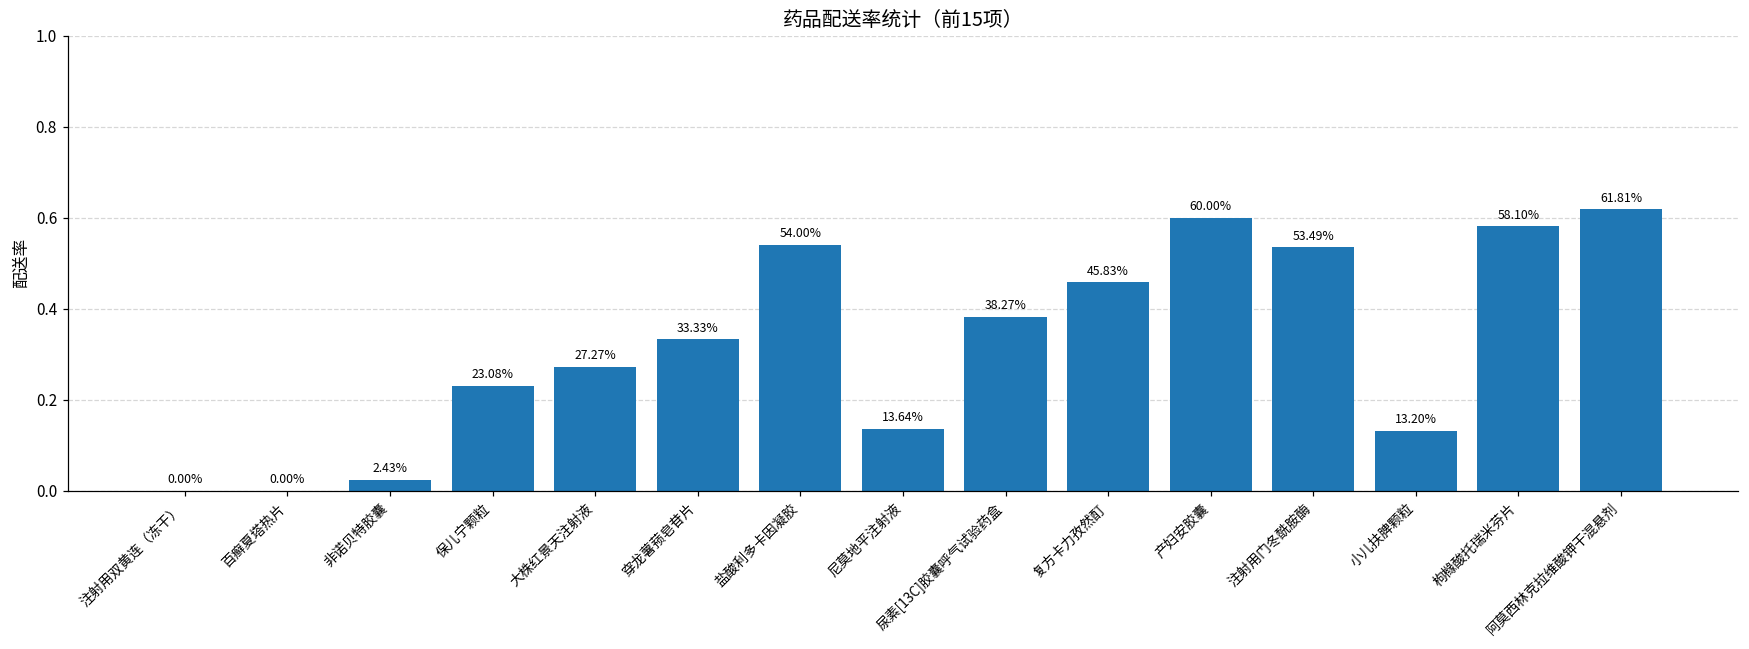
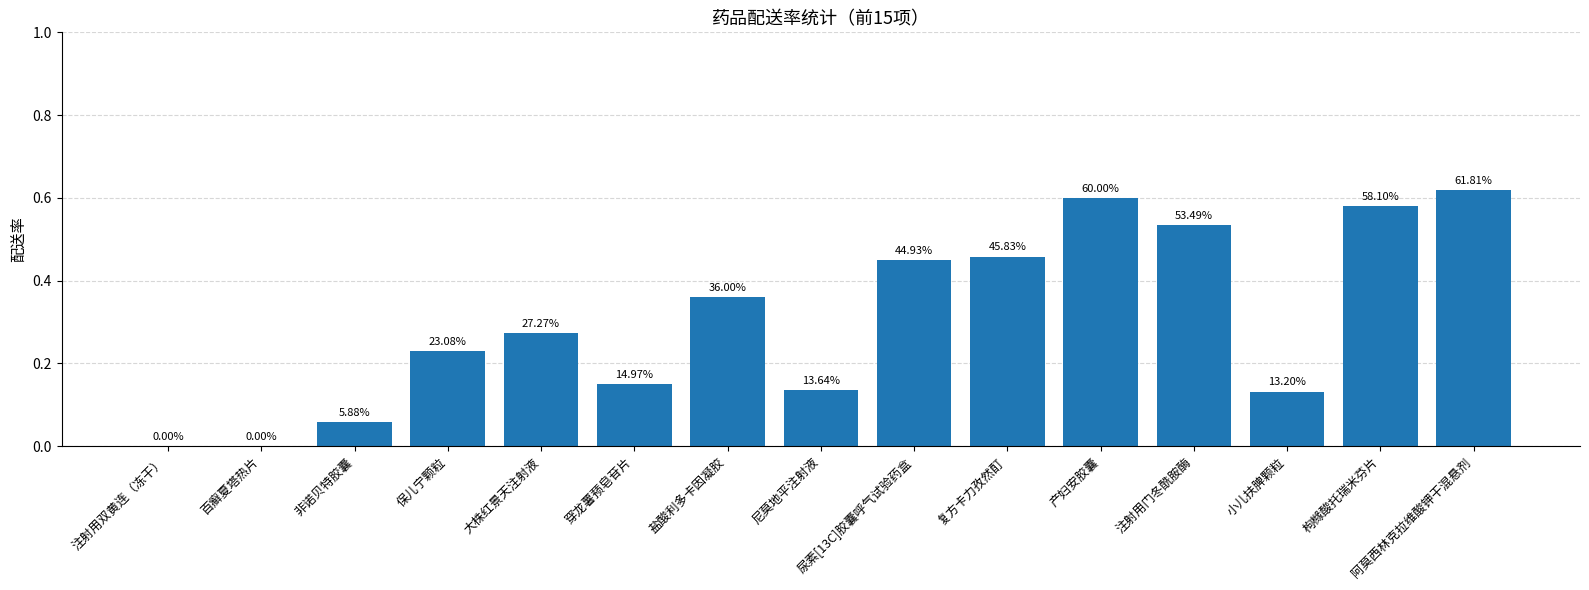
  {
    "注射用双黄连（冻干）": "0.00%",
    "百癣夏塔热片": "0.00%",
-   "非诺贝特胶囊": "2.43%",
+   "非诺贝特胶囊": "5.88%",
    "保儿宁颗粒": "23.08%",
    "大株红景天注射液": "27.27%",
-   "穿龙薯蓣皂苷片": "33.33%",
-   "盐酸利多卡因凝胶": "54.00%",
+   "穿龙薯蓣皂苷片": "14.97%",
+   "盐酸利多卡因凝胶": "36.00%",
    "尼莫地平注射液": "13.64%",
-   "尿素[13C]胶囊呼气试验药盒": "38.27%",
+   "尿素[13C]胶囊呼气试验药盒": "44.93%",
    "复方卡力孜然酊": "45.83%",
    "产妇安胶囊": "60.00%",
    "注射用门冬酰胺酶": "53.49%",
    "小儿扶脾颗粒": "13.20%",
    "枸橼酸托瑞米芬片": "58.10%",
    "阿莫西林克拉维酸钾干混悬剂": "61.81%"
  }
